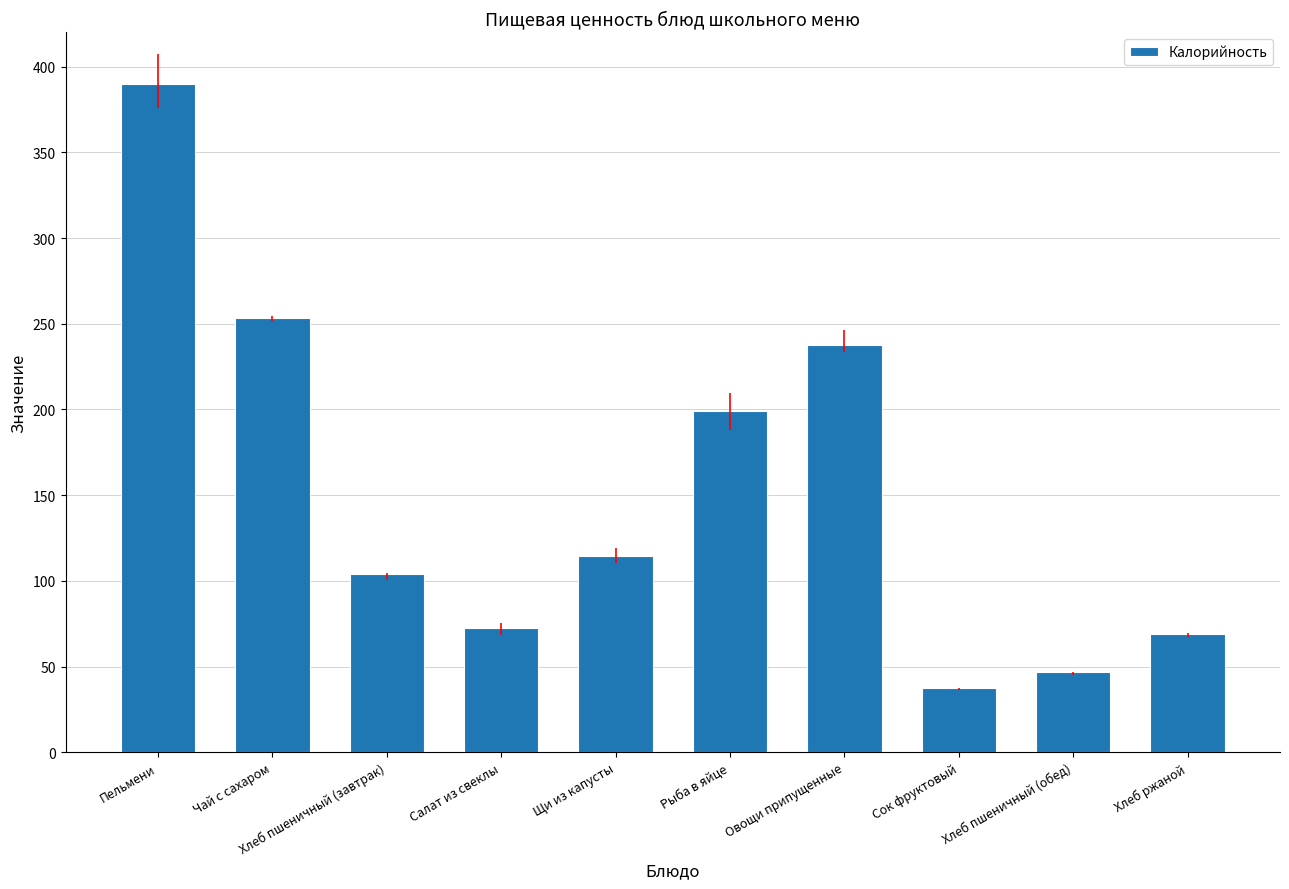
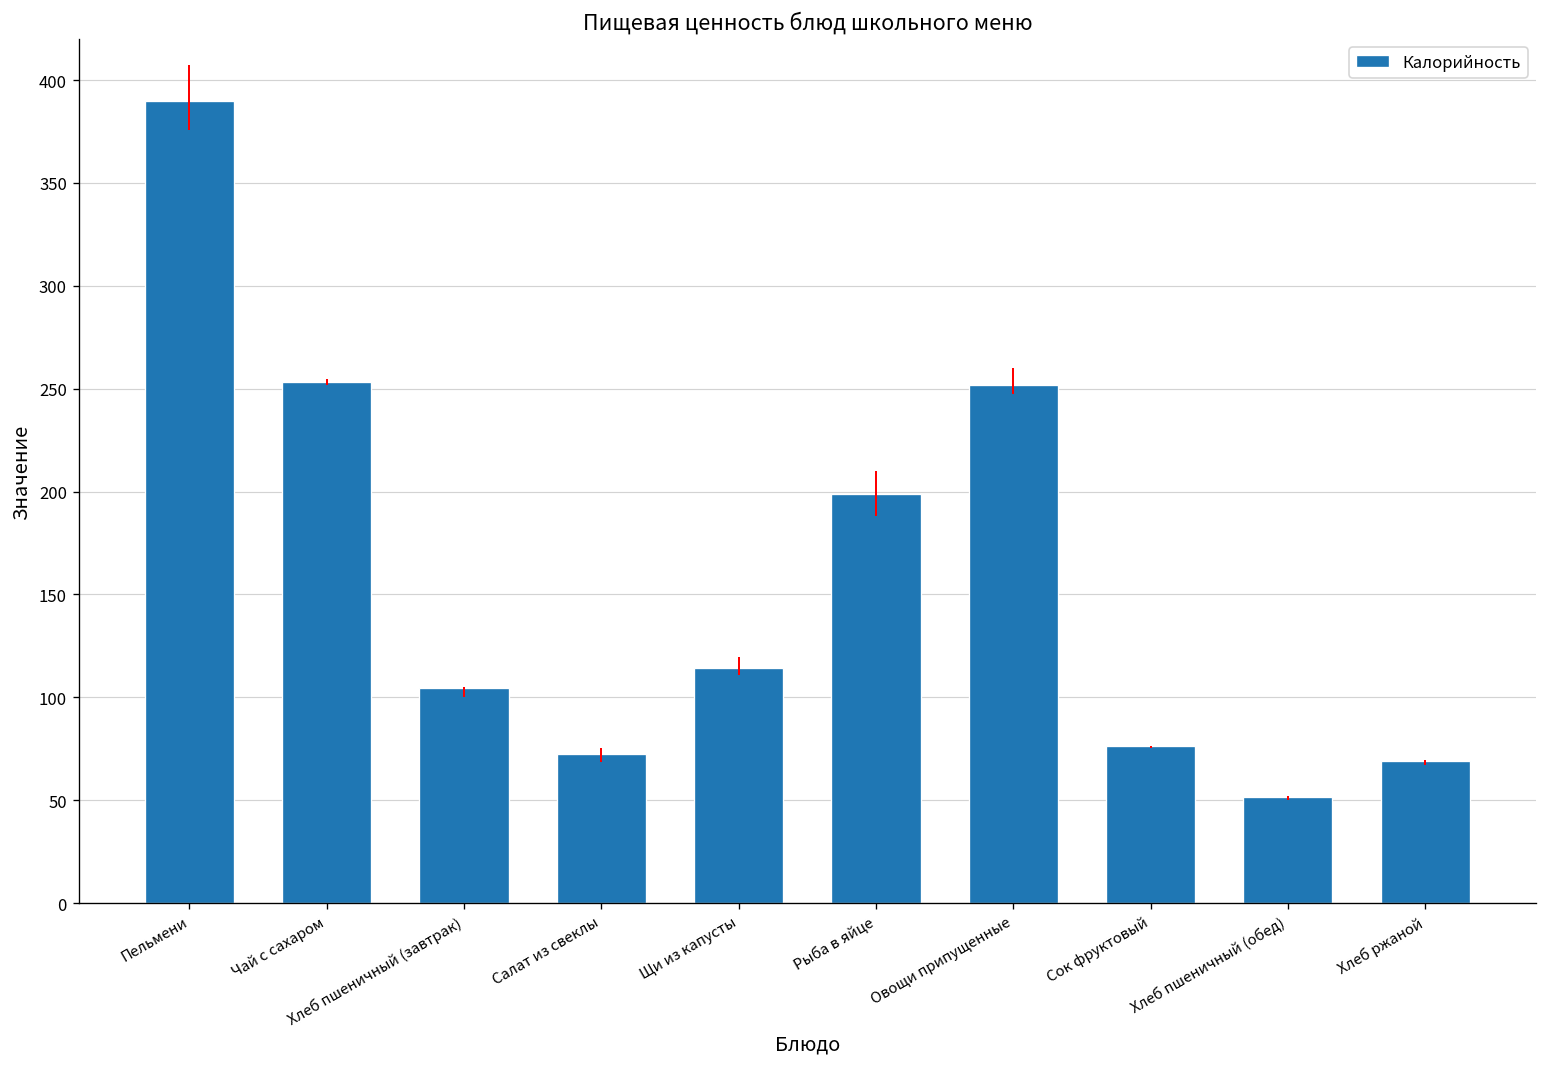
  {
    "Пельмени": 390,
    "Чай с сахаром": 253,
    "Хлеб пшеничный (завтрак)": 104,
    "Салат из свеклы": 72,
    "Щи из капусты": 114,
    "Рыба в яйце": 199,
-   "Овощи припущенные": 238,
-   "Сок фруктовый": 38,
-   "Хлеб пшеничный (обед)": 47,
+   "Овощи припущенные": 252,
+   "Сок фруктовый": 76,
+   "Хлеб пшеничный (обед)": 52,
    "Хлеб ржаной": 69
  }
